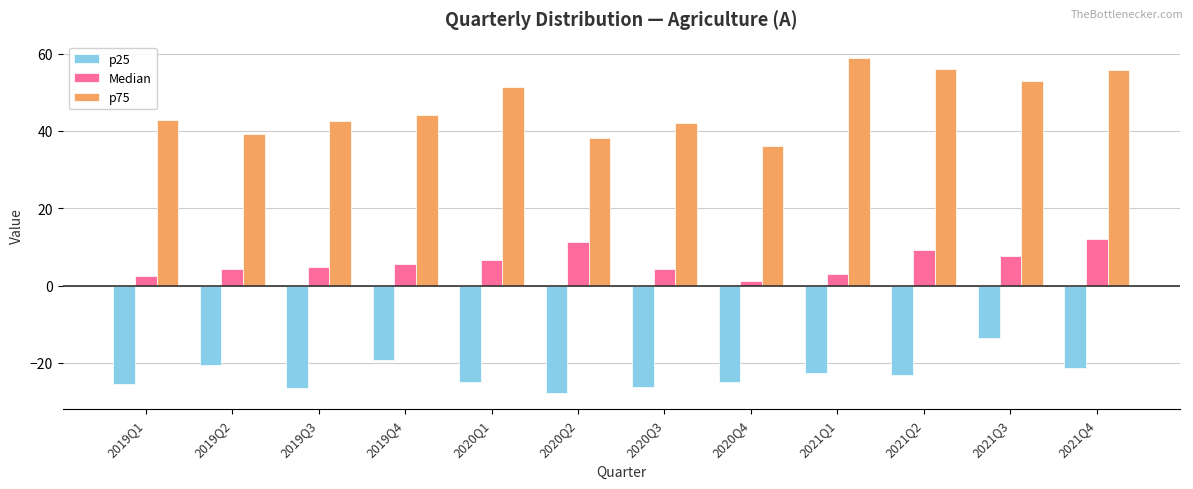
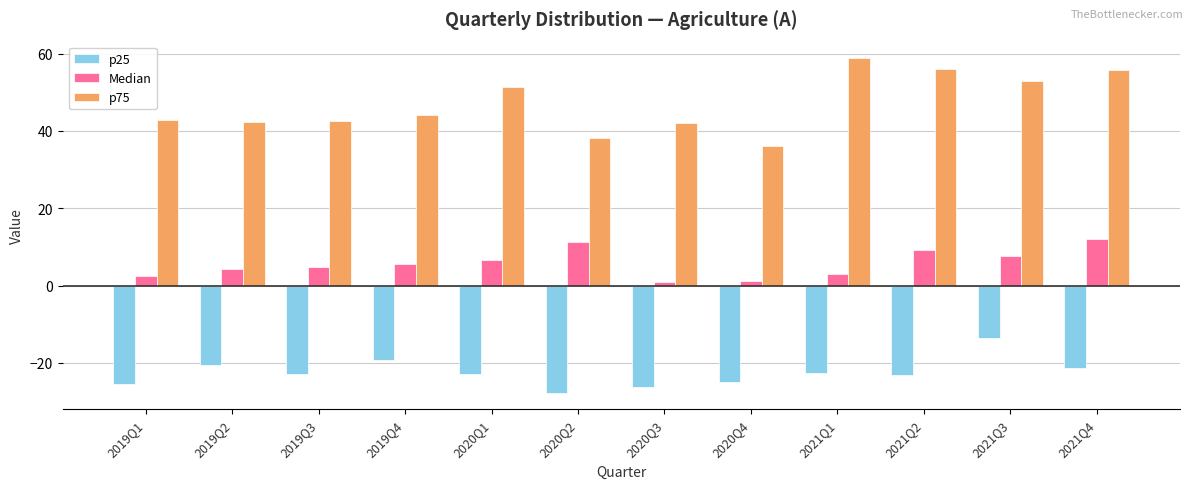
  {
    "p25": {
      "2019Q1": -26,
      "2019Q2": -21,
-     "2019Q3": -27,
+     "2019Q3": -23,
      "2019Q4": -19,
-     "2020Q1": -25,
+     "2020Q1": -23,
      "2020Q2": -28,
      "2020Q3": -26,
      "2020Q4": -25,
      "2021Q1": -23,
      "2021Q2": -23,
      "2021Q3": -14,
      "2021Q4": -21
    },
    "Median": {
      "2019Q1": 2,
      "2019Q2": 4,
      "2019Q3": 5,
      "2019Q4": 6,
      "2020Q1": 7,
      "2020Q2": 11,
-     "2020Q3": 4,
+     "2020Q3": 1,
      "2020Q4": 1,
      "2021Q1": 3,
      "2021Q2": 9,
      "2021Q3": 8,
      "2021Q4": 12
    },
    "p75": {
      "2019Q1": 43,
-     "2019Q2": 39,
+     "2019Q2": 42,
      "2019Q3": 43,
      "2019Q4": 44,
      "2020Q1": 51,
      "2020Q2": 38,
      "2020Q3": 42,
      "2020Q4": 36,
      "2021Q1": 59,
      "2021Q2": 56,
      "2021Q3": 53,
      "2021Q4": 56
    }
  }
